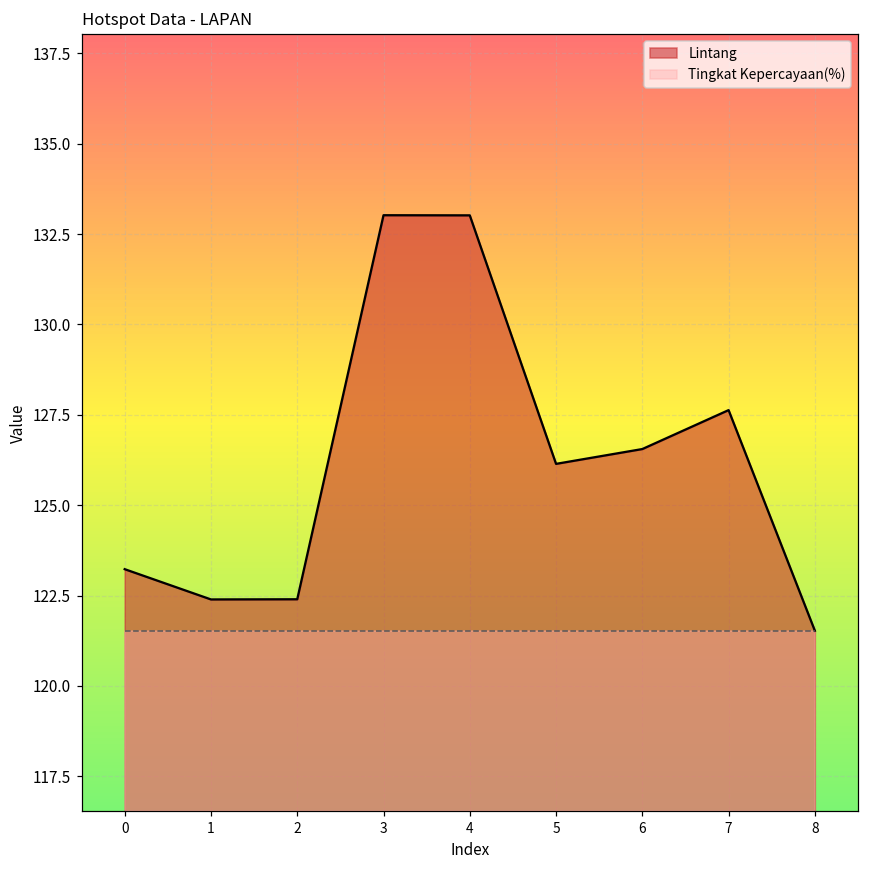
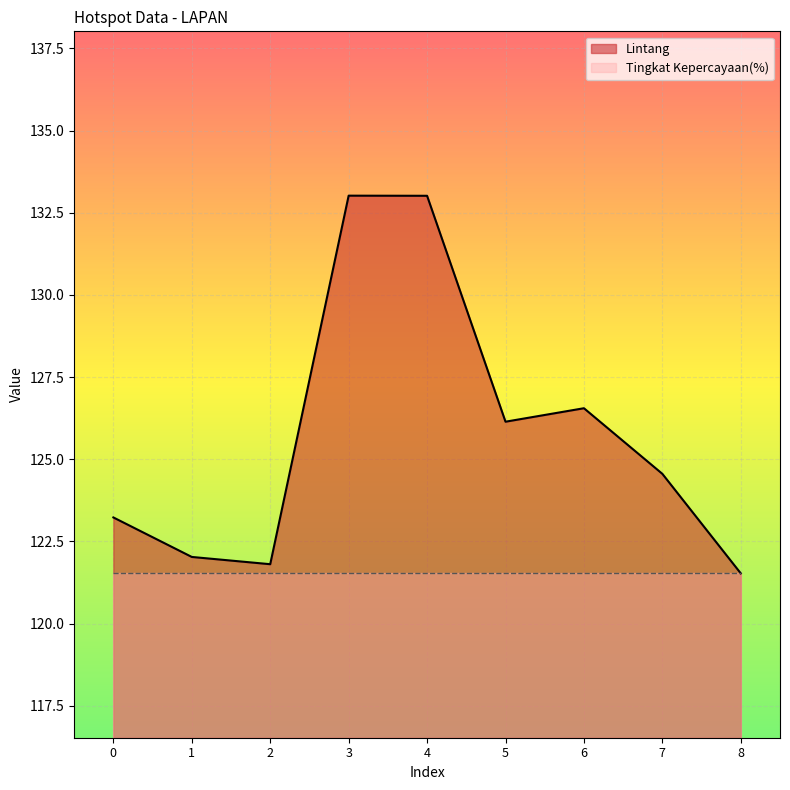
  {
    "Lintang": {
      "0": 123.2,
-     "1": 122.4,
-     "2": 122.4,
+     "1": 122.0,
+     "2": 121.8,
      "3": 133.0,
      "4": 133.0,
      "5": 126.1,
      "6": 126.6,
-     "7": 127.6
+     "7": 124.6
    },
    "Tingkat Kepercayaan(%)": {
      "0": 121.5,
      "1": 121.5,
      "2": 121.5,
      "3": 121.5,
      "4": 121.5,
      "5": 121.5,
      "6": 121.5,
      "7": 121.5
    }
  }
